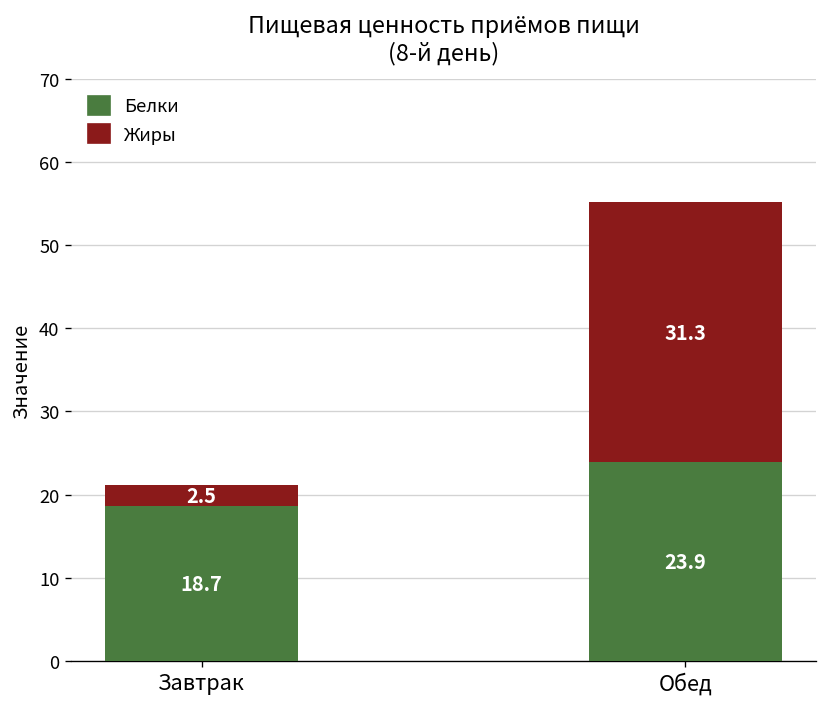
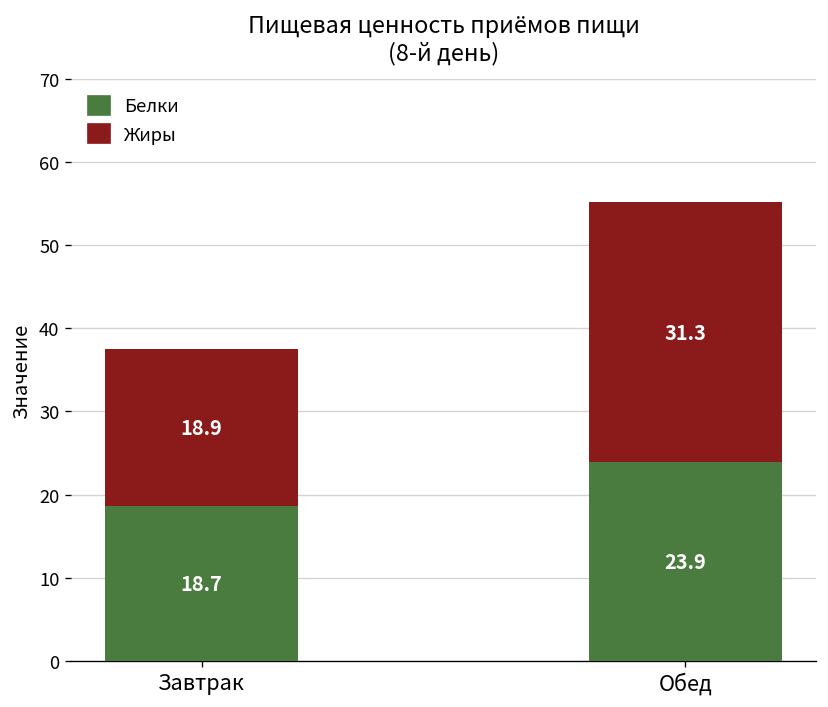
  {
    "Белки": {
      "Завтрак": 18.7,
      "Обед": 23.9
    },
    "Жиры": {
-     "Завтрак": 2.5,
+     "Завтрак": 18.9,
      "Обед": 31.3
    }
  }
